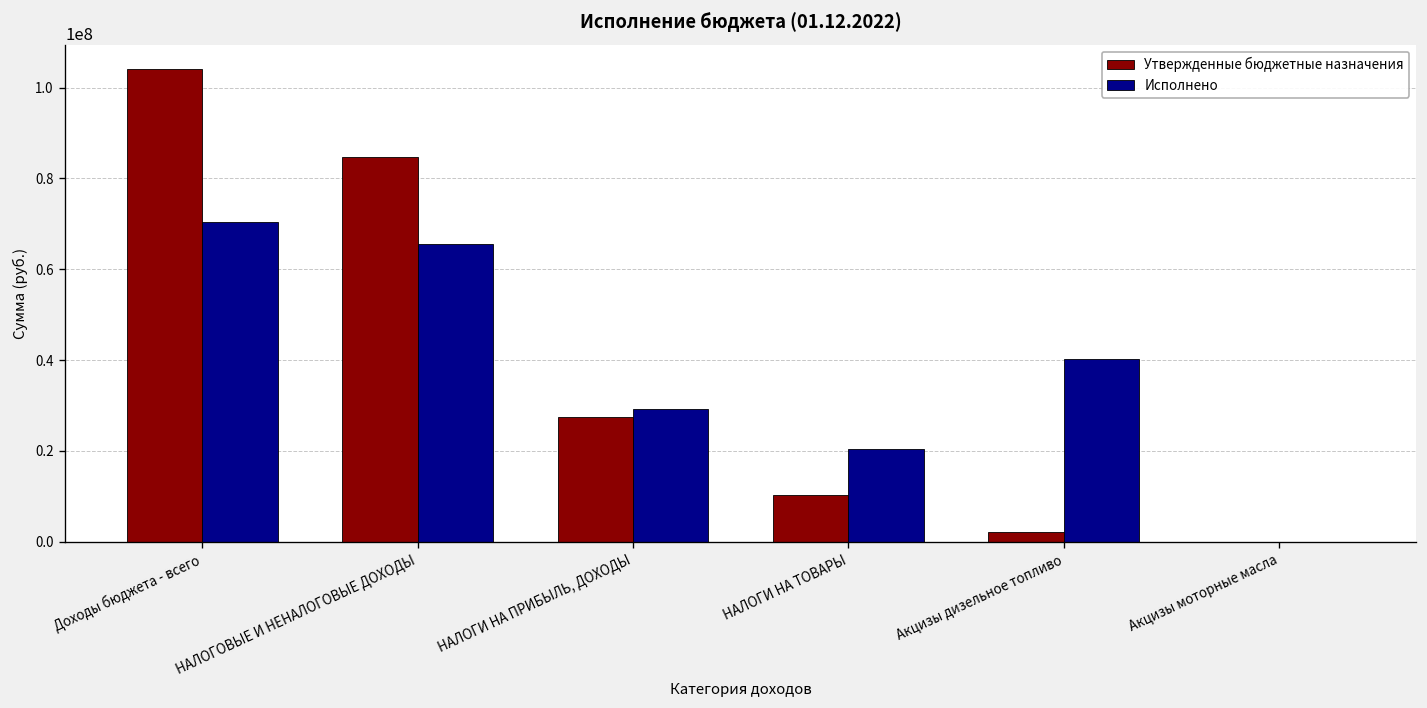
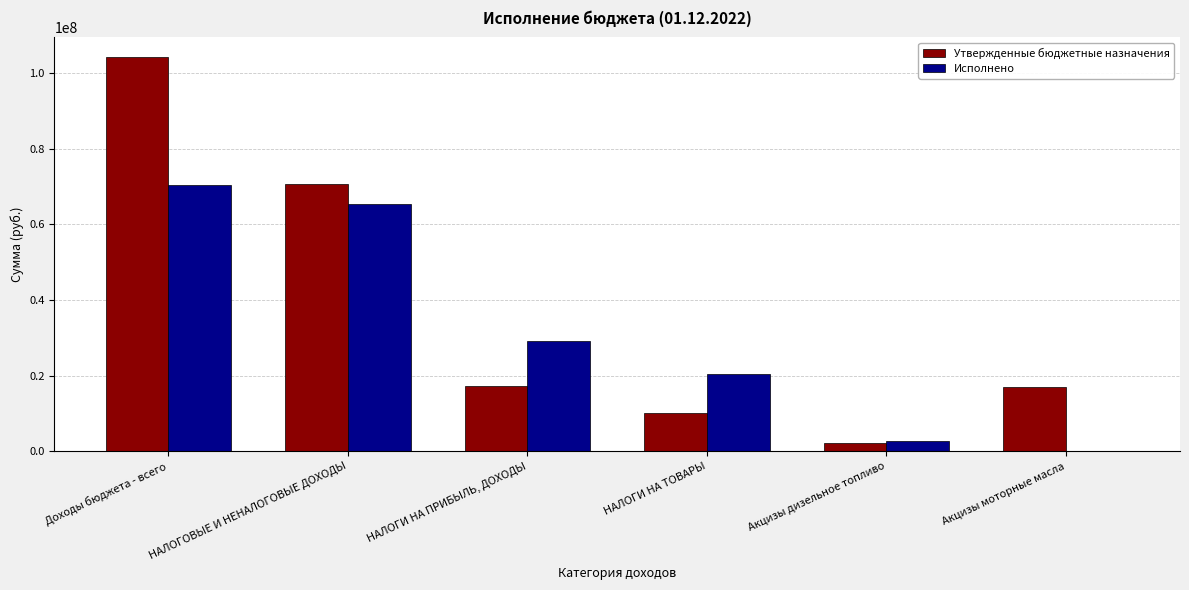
  {
    "Утвержденные бюджетные назначения": {
      "Доходы бюджета - всего": 104000000,
-     "НАЛОГОВЫЕ И НЕНАЛОГОВЫЕ ДОХОДЫ": 85000000,
-     "НАЛОГИ НА ПРИБЫЛЬ, ДОХОДЫ": 27000000,
+     "НАЛОГОВЫЕ И НЕНАЛОГОВЫЕ ДОХОДЫ": 71000000,
+     "НАЛОГИ НА ПРИБЫЛЬ, ДОХОДЫ": 17000000,
      "НАЛОГИ НА ТОВАРЫ": 10000000,
      "Акцизы дизельное топливо": 2000000,
-     "Акцизы моторные масла": 0
+     "Акцизы моторные масла": 17000000
    },
    "Исполнено": {
      "Доходы бюджета - всего": 71000000,
      "НАЛОГОВЫЕ И НЕНАЛОГОВЫЕ ДОХОДЫ": 65000000,
      "НАЛОГИ НА ПРИБЫЛЬ, ДОХОДЫ": 29000000,
      "НАЛОГИ НА ТОВАРЫ": 20000000,
-     "Акцизы дизельное топливо": 40000000
+     "Акцизы дизельное топливо": 3000000
    }
  }
